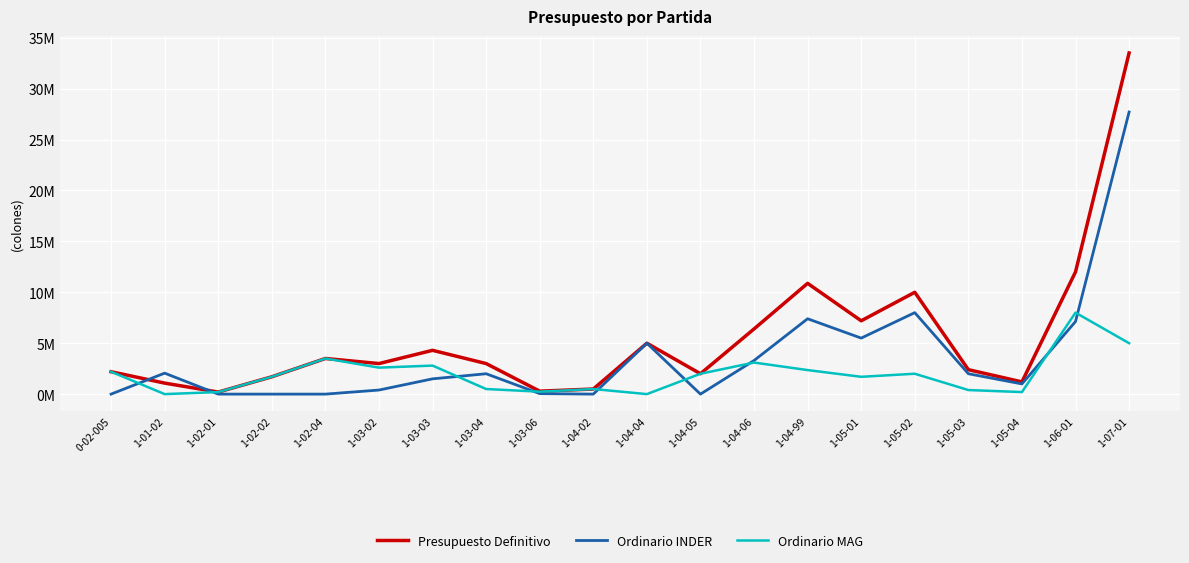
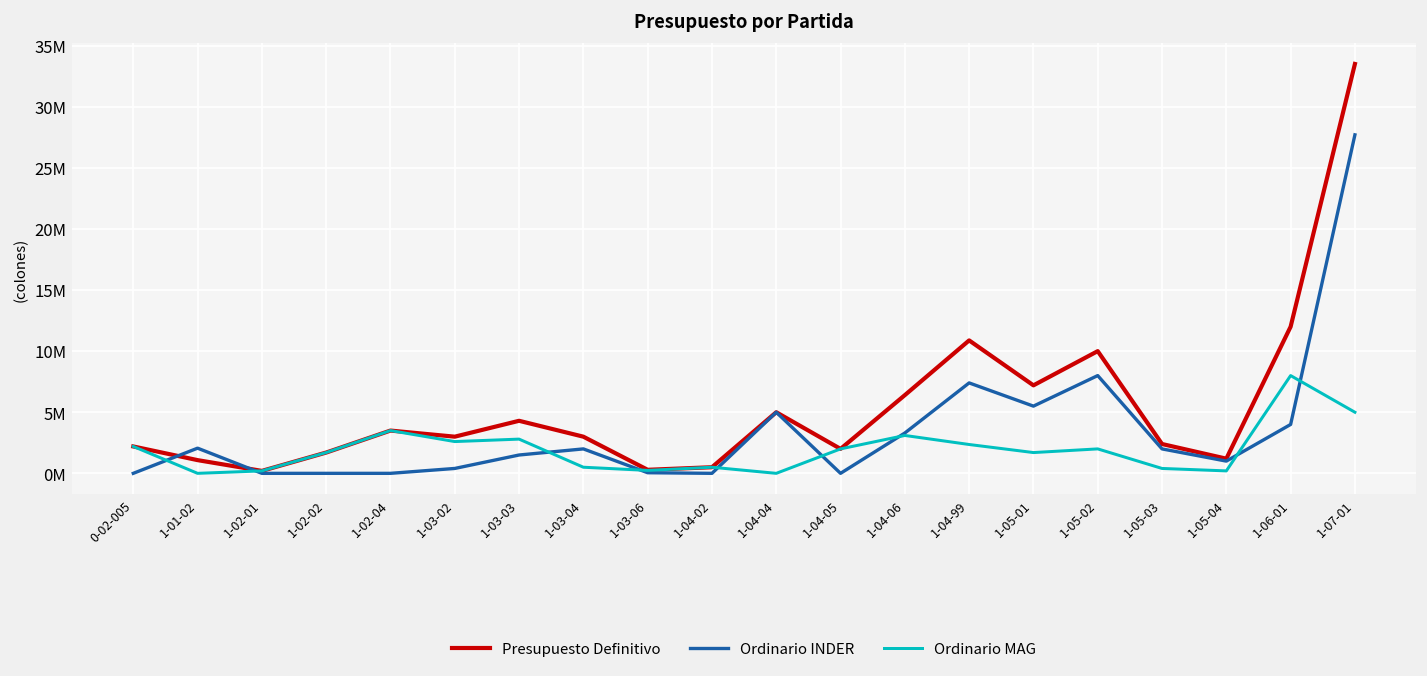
  {
    "Presupuesto Definitivo": {
      "1-01-02": 1100000,
      "1-03-02": 3000000,
      "1-03-03": 4300000,
      "1-03-04": 3000000,
      "1-04-06": 6400000,
      "1-04-99": 10900000,
      "1-05-01": 7200000,
      "1-05-02": 10000000,
      "1-05-03": 2400000,
      "1-06-01": 12000000,
      "1-07-01": 33500000
    },
    "Ordinario INDER": {
      "0-02-005": 0,
      "1-01-02": 2100000,
      "1-02-02": 0,
      "1-02-04": 0,
      "1-03-02": 400000,
      "1-03-03": 1500000,
      "1-03-04": 2000000,
      "1-04-02": 0,
      "1-04-05": 0,
      "1-04-99": 7400000,
      "1-05-01": 5500000,
      "1-05-02": 8000000,
      "1-05-03": 2000000,
-     "1-06-01": 7100000,
+     "1-06-01": 4000000,
      "1-07-01": 27700000
    },
    "Ordinario MAG": {
      "1-01-02": 0,
      "1-03-02": 2600000,
      "1-03-03": 2800000,
      "1-03-04": 500000,
      "1-04-04": 0,
      "1-04-99": 2400000,
      "1-05-01": 1700000,
      "1-05-02": 2000000,
      "1-05-03": 400000,
      "1-05-04": 200000,
      "1-06-01": 8000000,
      "1-07-01": 5000000
    }
  }
